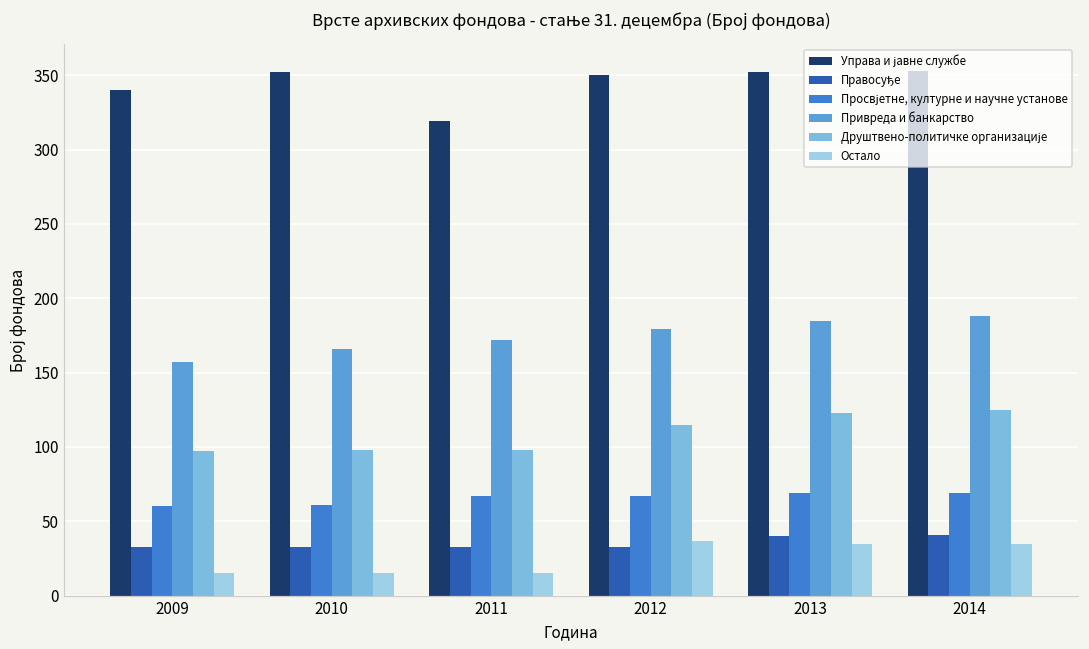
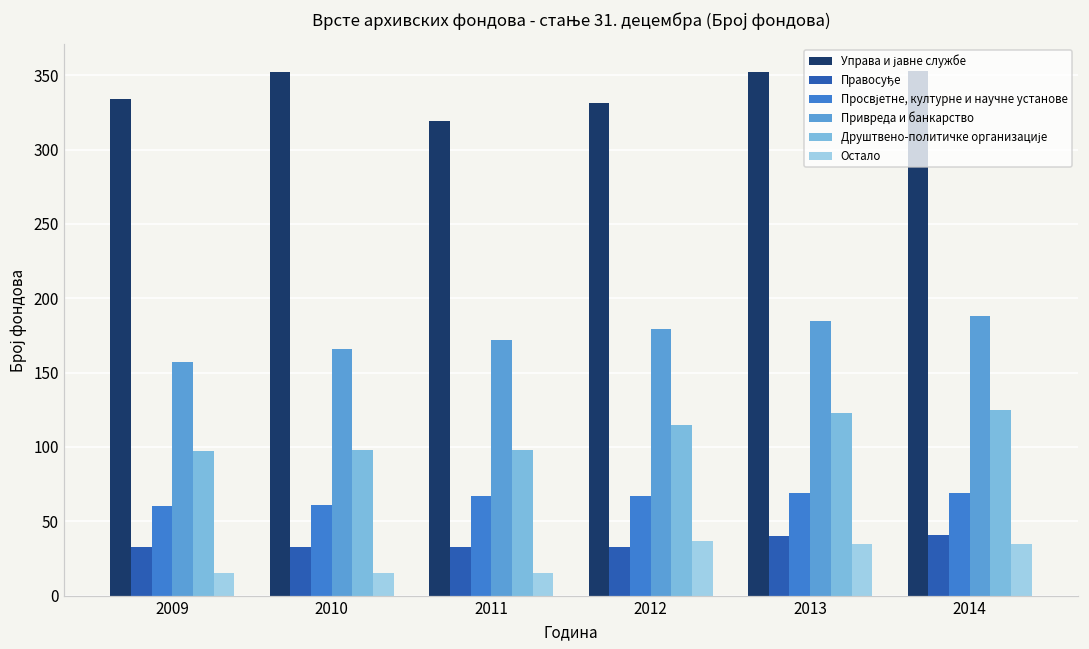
  {
    "Управа и јавне службе": {
-     "2009": 340,
+     "2009": 334,
      "2010": 352,
      "2011": 319,
-     "2012": 350,
+     "2012": 331,
      "2013": 352
    }
  }
